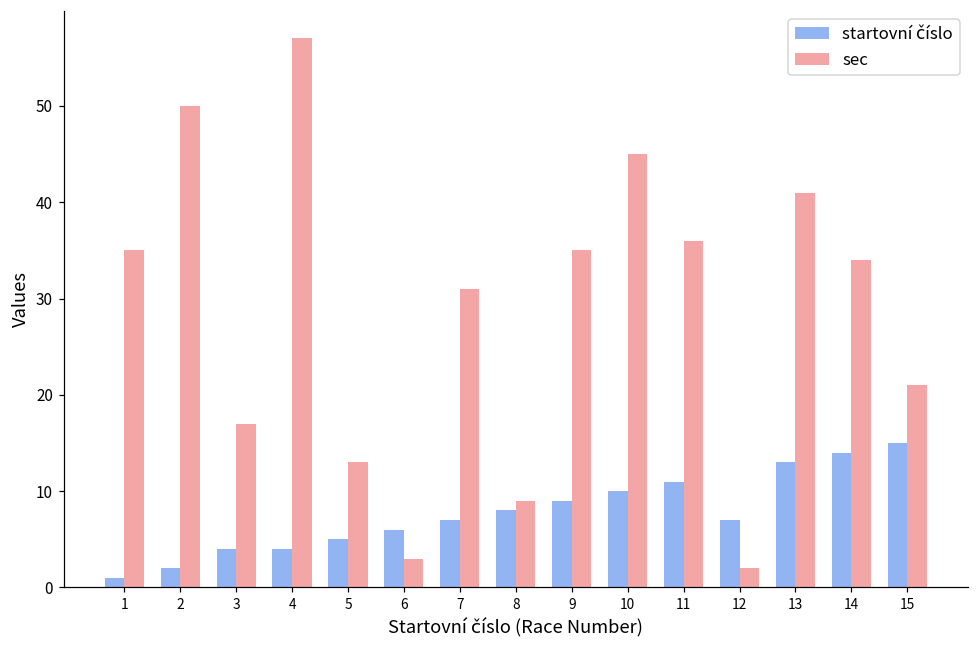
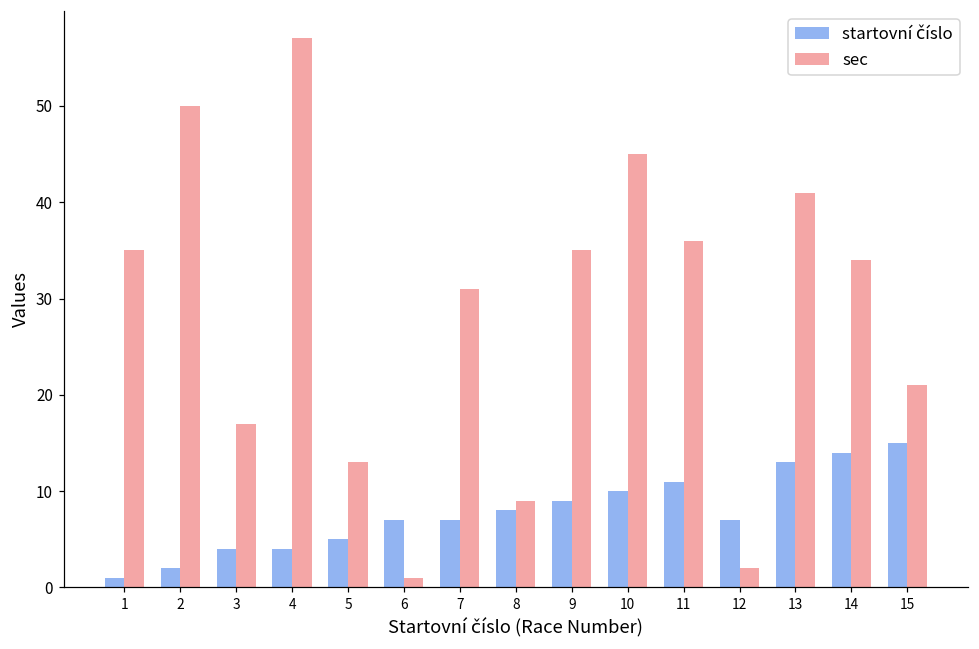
  {
    "startovní číslo": {
      "1": 1,
      "2": 2,
      "3": 4,
      "4": 4,
      "5": 5,
-     "6": 6,
+     "6": 7,
      "7": 7,
      "8": 8,
      "9": 9,
      "10": 10,
      "11": 11,
      "12": 7,
      "13": 13,
      "14": 14,
      "15": 15
    },
    "sec": {
      "1": 35,
      "2": 50,
      "3": 17,
      "4": 57,
      "5": 13,
-     "6": 3,
+     "6": 1,
      "7": 31,
      "8": 9,
      "9": 35,
      "10": 45,
      "11": 36,
      "12": 2,
      "13": 41,
      "14": 34,
      "15": 21
    }
  }
